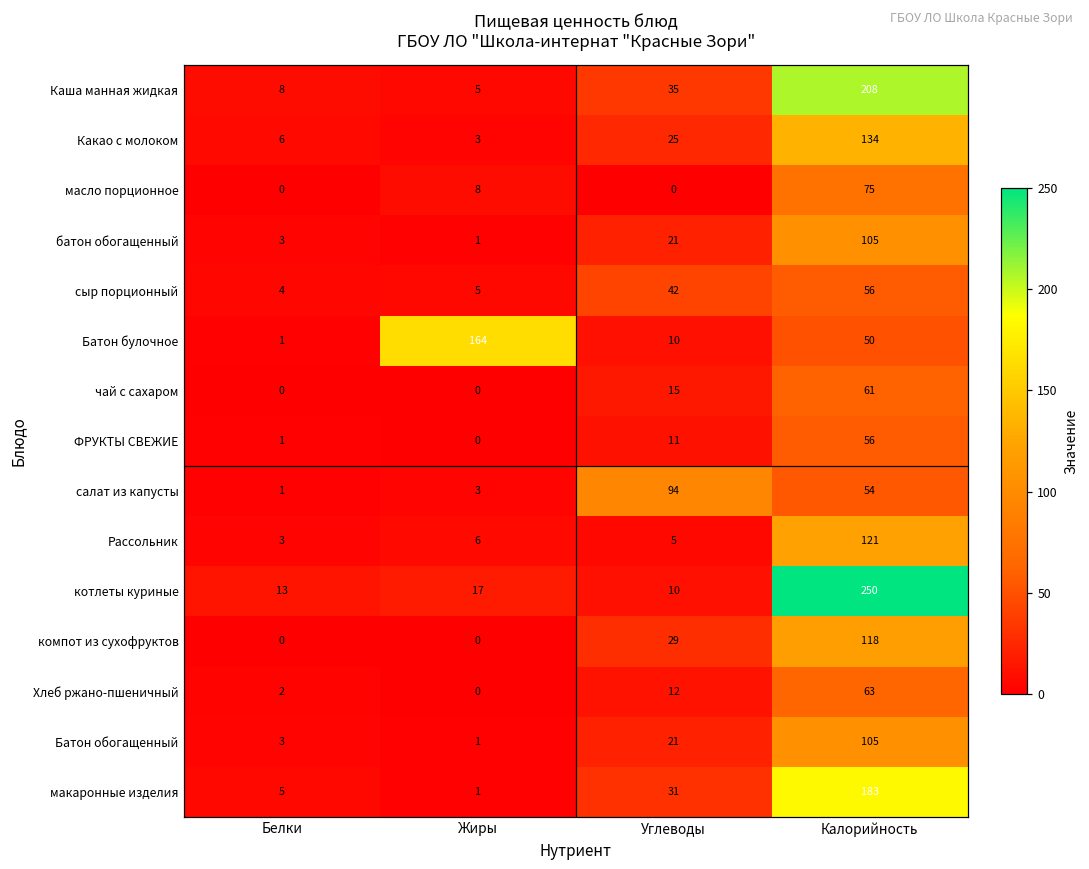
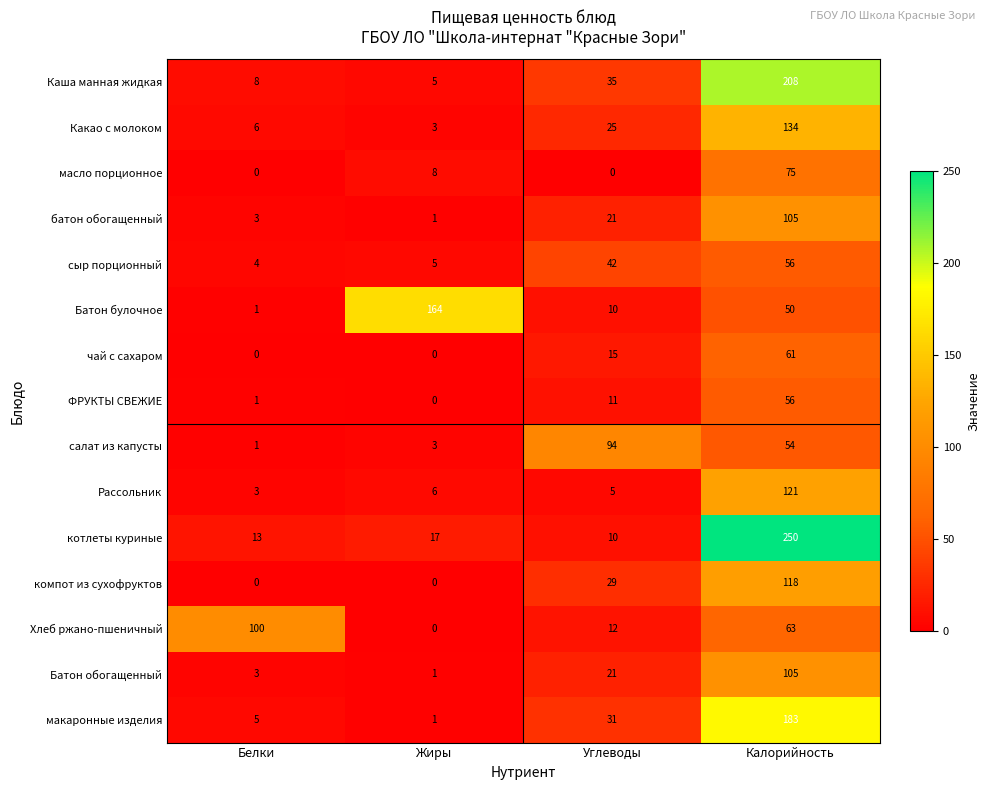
  {
    "Каша манная жидкая": {
      "Белки": 8,
      "Жиры": 5,
      "Углеводы": 35,
      "Калорийность": 208
    },
    "Какао с молоком": {
      "Белки": 6,
      "Жиры": 3,
      "Углеводы": 25,
      "Калорийность": 134
    },
    "масло порционное": {
      "Белки": 0,
      "Жиры": 8,
      "Углеводы": 0,
      "Калорийность": 75
    },
    "батон обогащенный": {
      "Белки": 3,
      "Жиры": 1,
      "Углеводы": 21,
      "Калорийность": 105
    },
    "сыр порционный": {
      "Белки": 4,
      "Жиры": 5,
      "Углеводы": 42,
      "Калорийность": 56
    },
    "Батон булочное": {
      "Белки": 1,
      "Жиры": 164,
      "Углеводы": 10,
      "Калорийность": 50
    },
    "чай с сахаром": {
      "Белки": 0,
      "Жиры": 0,
      "Углеводы": 15,
      "Калорийность": 61
    },
    "ФРУКТЫ СВЕЖИЕ": {
      "Белки": 1,
      "Жиры": 0,
      "Углеводы": 11,
      "Калорийность": 56
    },
    "салат из капусты": {
      "Белки": 1,
      "Жиры": 3,
      "Углеводы": 94,
      "Калорийность": 54
    },
    "Рассольник": {
      "Белки": 3,
      "Жиры": 6,
      "Углеводы": 5,
      "Калорийность": 121
    },
    "котлеты куриные": {
      "Белки": 13,
      "Жиры": 17,
      "Углеводы": 10,
      "Калорийность": 250
    },
    "компот из сухофруктов": {
      "Белки": 0,
      "Жиры": 0,
      "Углеводы": 29,
      "Калорийность": 118
    },
    "Хлеб ржано-пшеничный": {
-     "Белки": 2,
+     "Белки": 100,
      "Жиры": 0,
      "Углеводы": 12,
      "Калорийность": 63
    },
    "Батон обогащенный": {
      "Белки": 3,
      "Жиры": 1,
      "Углеводы": 21,
      "Калорийность": 105
    },
    "макаронные изделия": {
      "Белки": 5,
      "Жиры": 1,
      "Углеводы": 31,
      "Калорийность": 183
    }
  }
